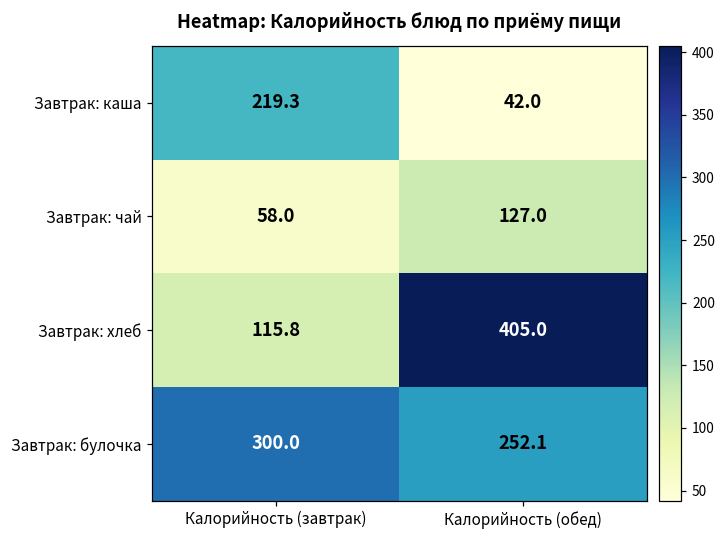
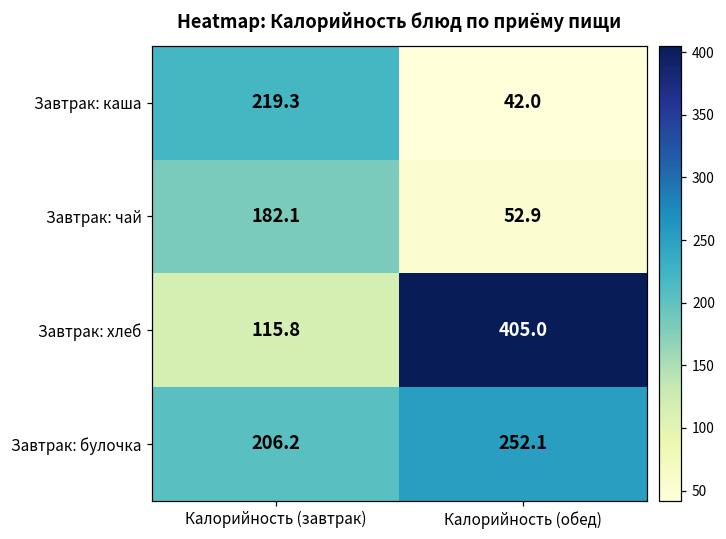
  {
    "Завтрак: каша": {
      "Калорийность (завтрак)": 219.3,
      "Калорийность (обед)": 42.0
    },
    "Завтрак: чай": {
-     "Калорийность (завтрак)": 58.0,
-     "Калорийность (обед)": 127.0
+     "Калорийность (завтрак)": 182.1,
+     "Калорийность (обед)": 52.9
    },
    "Завтрак: хлеб": {
      "Калорийность (завтрак)": 115.8,
      "Калорийность (обед)": 405.0
    },
    "Завтрак: булочка": {
-     "Калорийность (завтрак)": 300.0,
+     "Калорийность (завтрак)": 206.2,
      "Калорийность (обед)": 252.1
    }
  }
